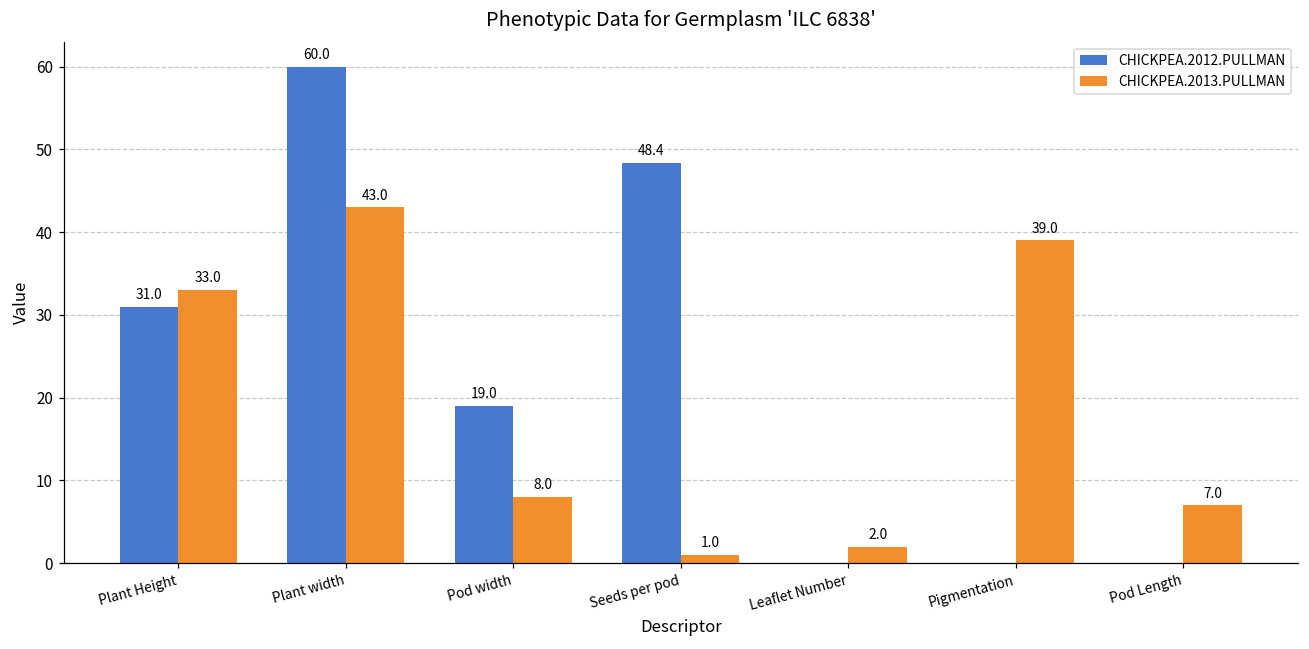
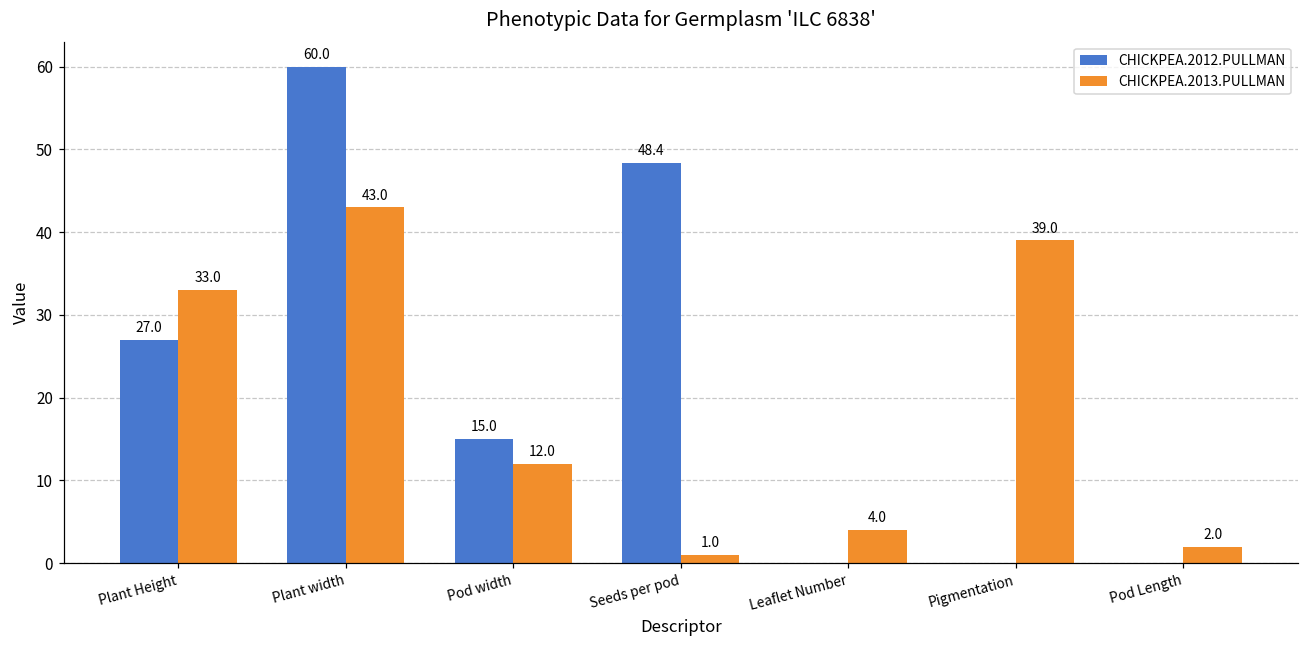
  {
    "CHICKPEA.2012.PULLMAN": {
-     "Plant Height": 31.0,
+     "Plant Height": 27.0,
      "Plant width": 60.0,
-     "Pod width": 19.0,
+     "Pod width": 15.0,
      "Seeds per pod": 48.4
    },
    "CHICKPEA.2013.PULLMAN": {
      "Plant Height": 33.0,
      "Plant width": 43.0,
-     "Pod width": 8.0,
+     "Pod width": 12.0,
      "Seeds per pod": 1.0,
-     "Leaflet Number": 2.0,
+     "Leaflet Number": 4.0,
      "Pigmentation": 39.0,
-     "Pod Length": 7.0
+     "Pod Length": 2.0
    }
  }
